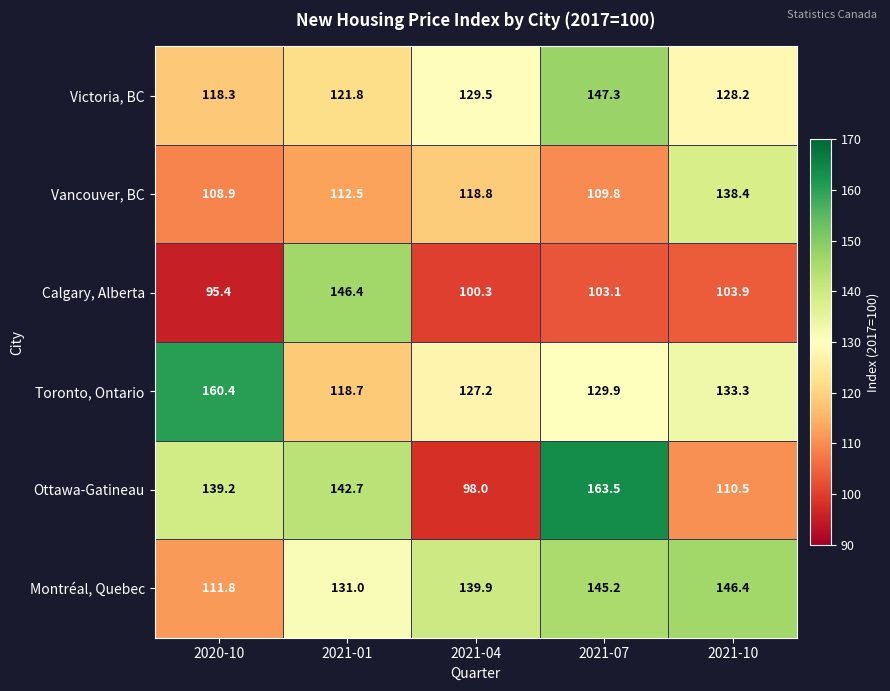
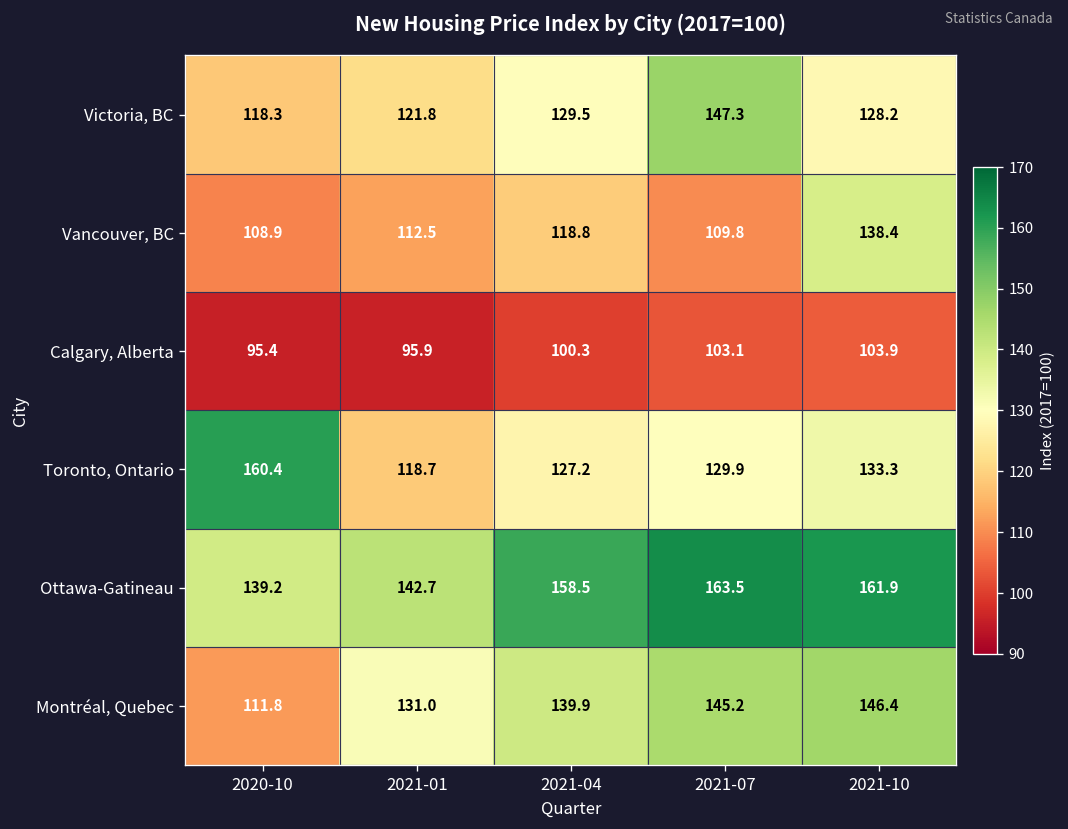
  {
    "Victoria, BC": {
      "2020-10": 118.3,
      "2021-01": 121.8,
      "2021-04": 129.5,
      "2021-07": 147.3,
      "2021-10": 128.2
    },
    "Vancouver, BC": {
      "2020-10": 108.9,
      "2021-01": 112.5,
      "2021-04": 118.8,
      "2021-07": 109.8,
      "2021-10": 138.4
    },
    "Calgary, Alberta": {
      "2020-10": 95.4,
-     "2021-01": 146.4,
+     "2021-01": 95.9,
      "2021-04": 100.3,
      "2021-07": 103.1,
      "2021-10": 103.9
    },
    "Toronto, Ontario": {
      "2020-10": 160.4,
      "2021-01": 118.7,
      "2021-04": 127.2,
      "2021-07": 129.9,
      "2021-10": 133.3
    },
    "Ottawa-Gatineau": {
      "2020-10": 139.2,
      "2021-01": 142.7,
-     "2021-04": 98.0,
+     "2021-04": 158.5,
      "2021-07": 163.5,
-     "2021-10": 110.5
+     "2021-10": 161.9
    },
    "Montréal, Quebec": {
      "2020-10": 111.8,
      "2021-01": 131.0,
      "2021-04": 139.9,
      "2021-07": 145.2,
      "2021-10": 146.4
    }
  }
